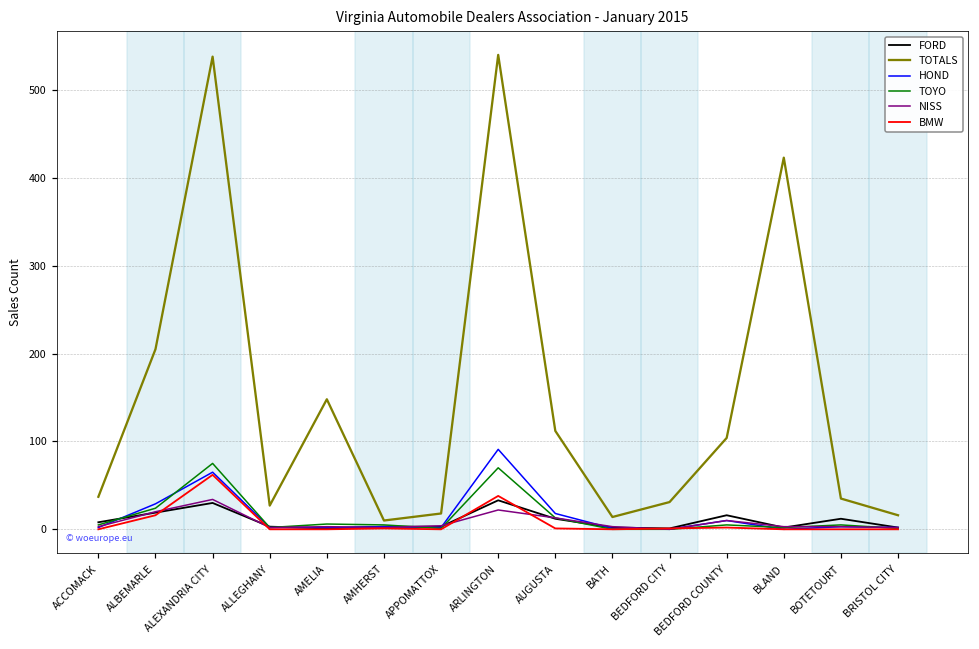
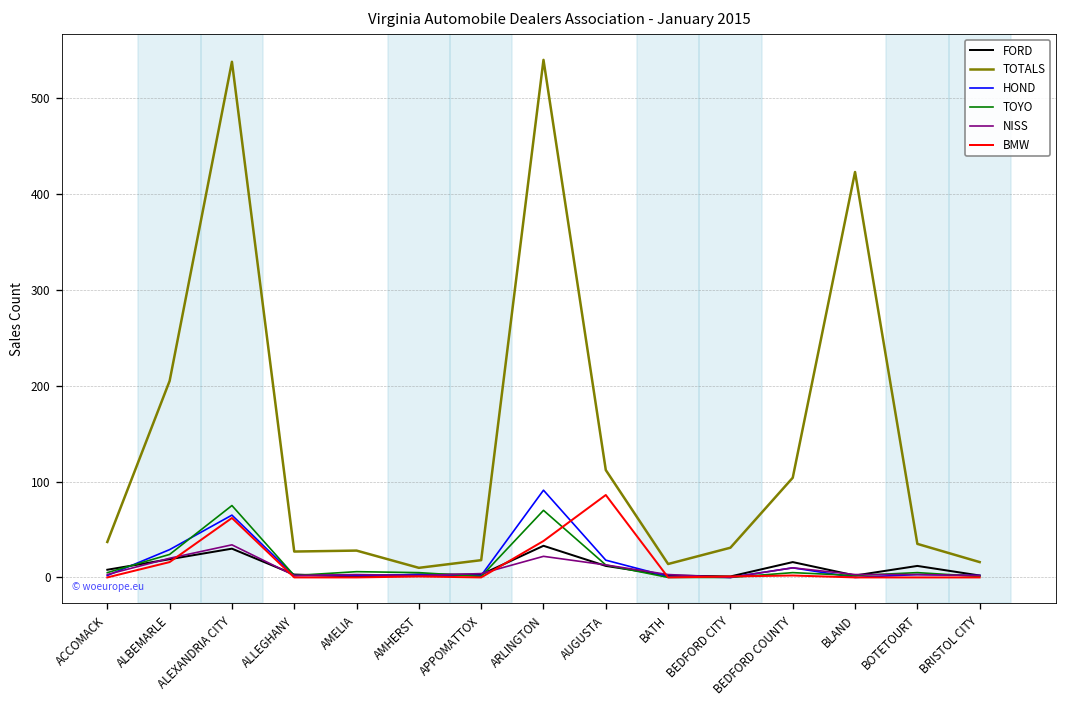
  {
    "FORD": {
      "ALEXANDRIA CITY": 30,
      "ARLINGTON": 30,
      "BEDFORD COUNTY": 20,
      "BOTETOURT": 10
    },
    "TOTALS": {
      "ACCOMACK": 40,
      "ALBEMARLE": 210,
      "ALEXANDRIA CITY": 540,
      "ALLEGHANY": 30,
-     "AMELIA": 150,
+     "AMELIA": 30,
      "AMHERST": 10,
      "APPOMATTOX": 20,
      "ARLINGTON": 540,
      "AUGUSTA": 110,
      "BATH": 10,
      "BEDFORD CITY": 30,
      "BEDFORD COUNTY": 100,
      "BLAND": 420,
      "BOTETOURT": 40,
      "BRISTOL CITY": 20
    },
    "HOND": {
      "ALBEMARLE": 30,
      "ARLINGTON": 90,
      "AUGUSTA": 20
    },
    "TOYO": {
      "ALBEMARLE": 20,
      "ALEXANDRIA CITY": 80,
      "ARLINGTON": 70
    },
    "NISS": {
      "ALEXANDRIA CITY": 30,
      "ARLINGTON": 20
    },
    "BMW": {
      "ARLINGTON": 40,
-     "AUGUSTA": 0
+     "AUGUSTA": 90
    }
  }
